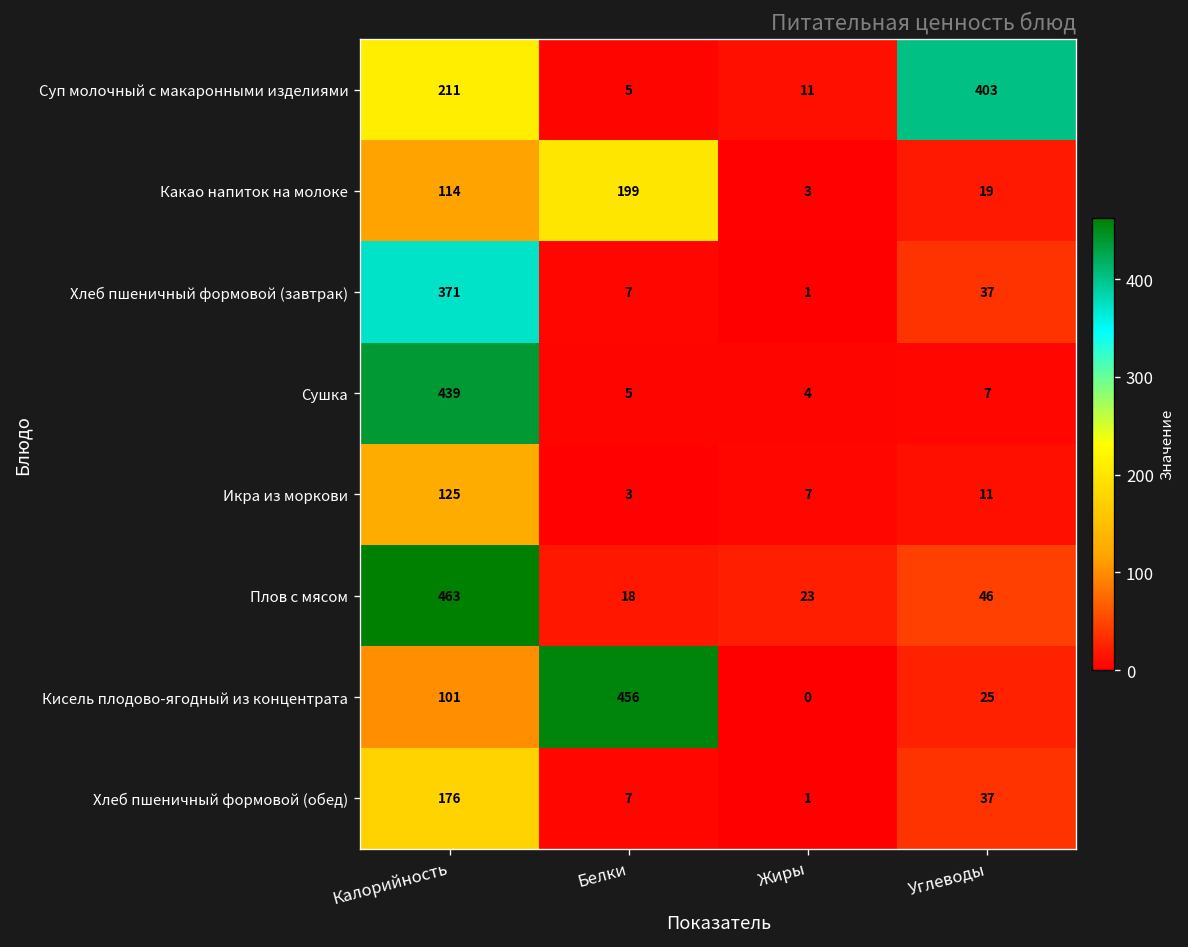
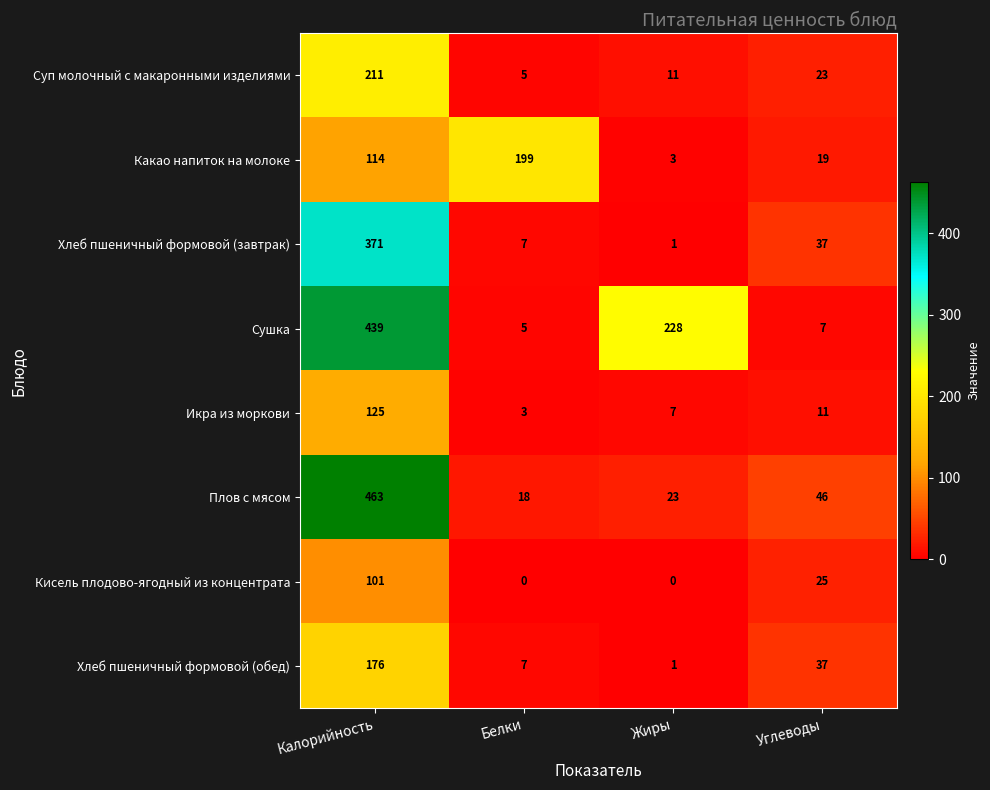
  {
    "Суп молочный с макаронными изделиями": {
      "Калорийность": 211,
      "Белки": 5,
      "Жиры": 11,
-     "Углеводы": 403
+     "Углеводы": 23
    },
    "Какао напиток на молоке": {
      "Калорийность": 114,
      "Белки": 199,
      "Жиры": 3,
      "Углеводы": 19
    },
    "Хлеб пшеничный формовой (завтрак)": {
      "Калорийность": 371,
      "Белки": 7,
      "Жиры": 1,
      "Углеводы": 37
    },
    "Сушка": {
      "Калорийность": 439,
      "Белки": 5,
-     "Жиры": 4,
+     "Жиры": 228,
      "Углеводы": 7
    },
    "Икра из моркови": {
      "Калорийность": 125,
      "Белки": 3,
      "Жиры": 7,
      "Углеводы": 11
    },
    "Плов с мясом": {
      "Калорийность": 463,
      "Белки": 18,
      "Жиры": 23,
      "Углеводы": 46
    },
    "Кисель плодово-ягодный из концентрата": {
      "Калорийность": 101,
-     "Белки": 456,
+     "Белки": 0,
      "Жиры": 0,
      "Углеводы": 25
    },
    "Хлеб пшеничный формовой (обед)": {
      "Калорийность": 176,
      "Белки": 7,
      "Жиры": 1,
      "Углеводы": 37
    }
  }
